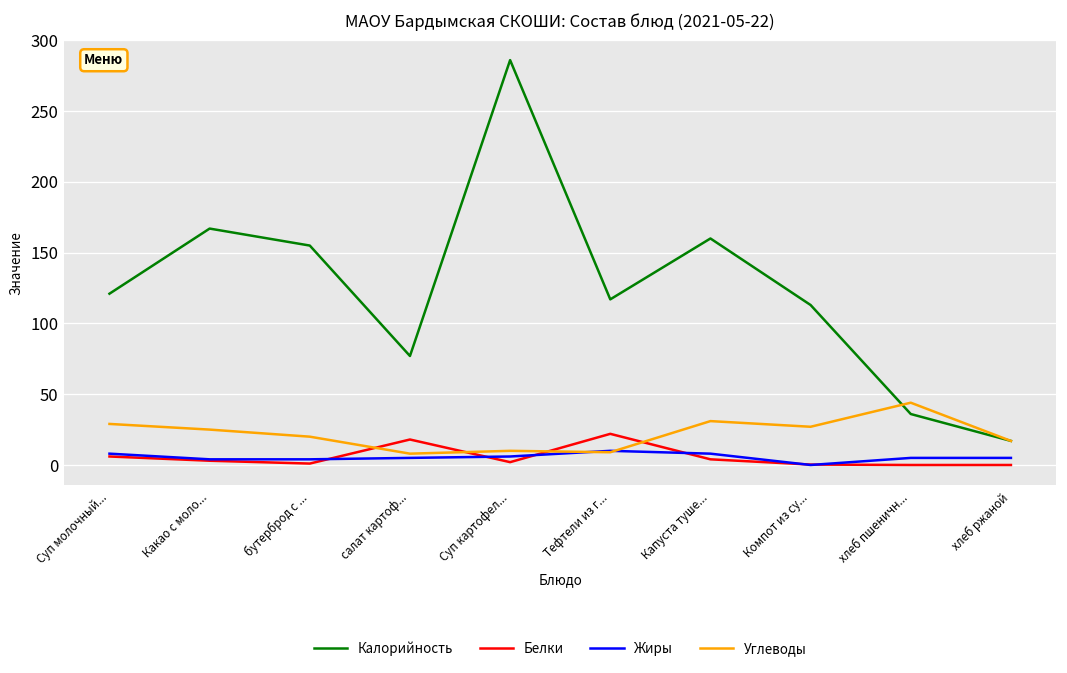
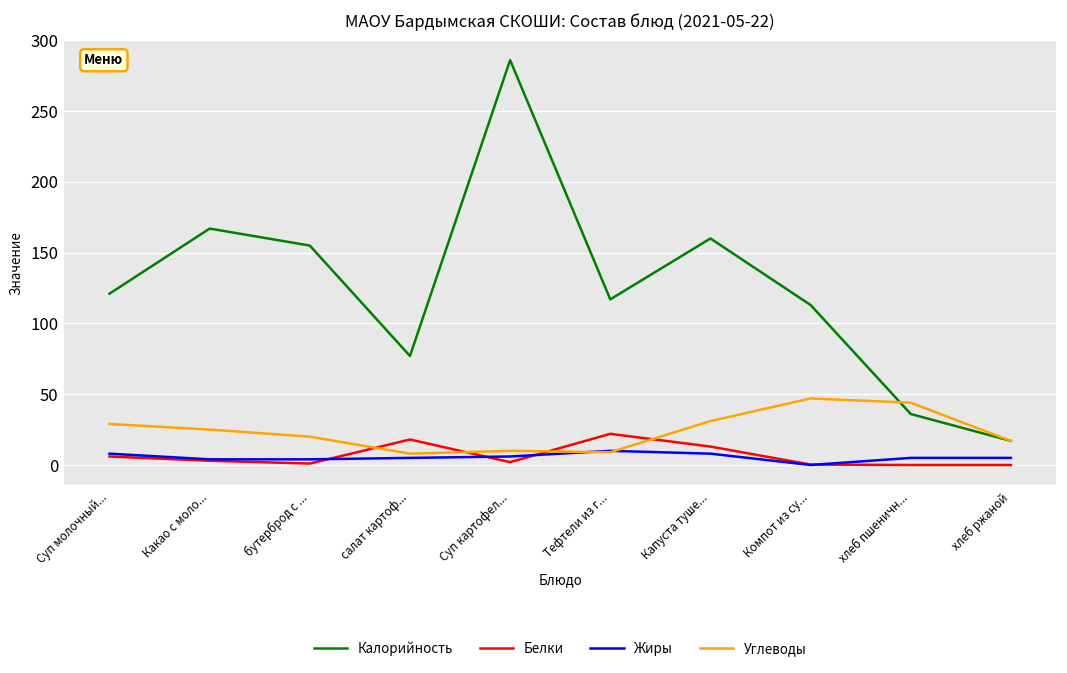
  {
    "Калорийность": {
      "Суп молочный...": 121,
      "Какао с моло...": 167,
      "бутерброд с ...": 155,
      "салат картоф...": 77,
      "Суп картофел...": 286,
      "Тефтели из г...": 117,
      "Капуста туше...": 160,
      "Компот из су...": 113,
      "хлеб пшеничн...": 36
    },
    "Белки": {
      "бутерброд с ...": 1,
      "салат картоф...": 18,
      "Суп картофел...": 2,
      "Тефтели из г...": 22,
-     "Капуста туше...": 4,
+     "Капуста туше...": 13,
      "хлеб пшеничн...": 0,
      "хлеб ржаной": 0
    },
    "Жиры": {
      "бутерброд с ...": 4,
      "салат картоф...": 5,
      "Суп картофел...": 6,
      "Капуста туше...": 8,
      "хлеб пшеничн...": 5,
      "хлеб ржаной": 5
    },
    "Углеводы": {
      "Суп молочный...": 29,
      "Какао с моло...": 25,
      "бутерброд с ...": 20,
      "салат картоф...": 8,
      "Суп картофел...": 10,
      "Капуста туше...": 31,
-     "Компот из су...": 27,
+     "Компот из су...": 47,
      "хлеб пшеничн...": 44
    }
  }
